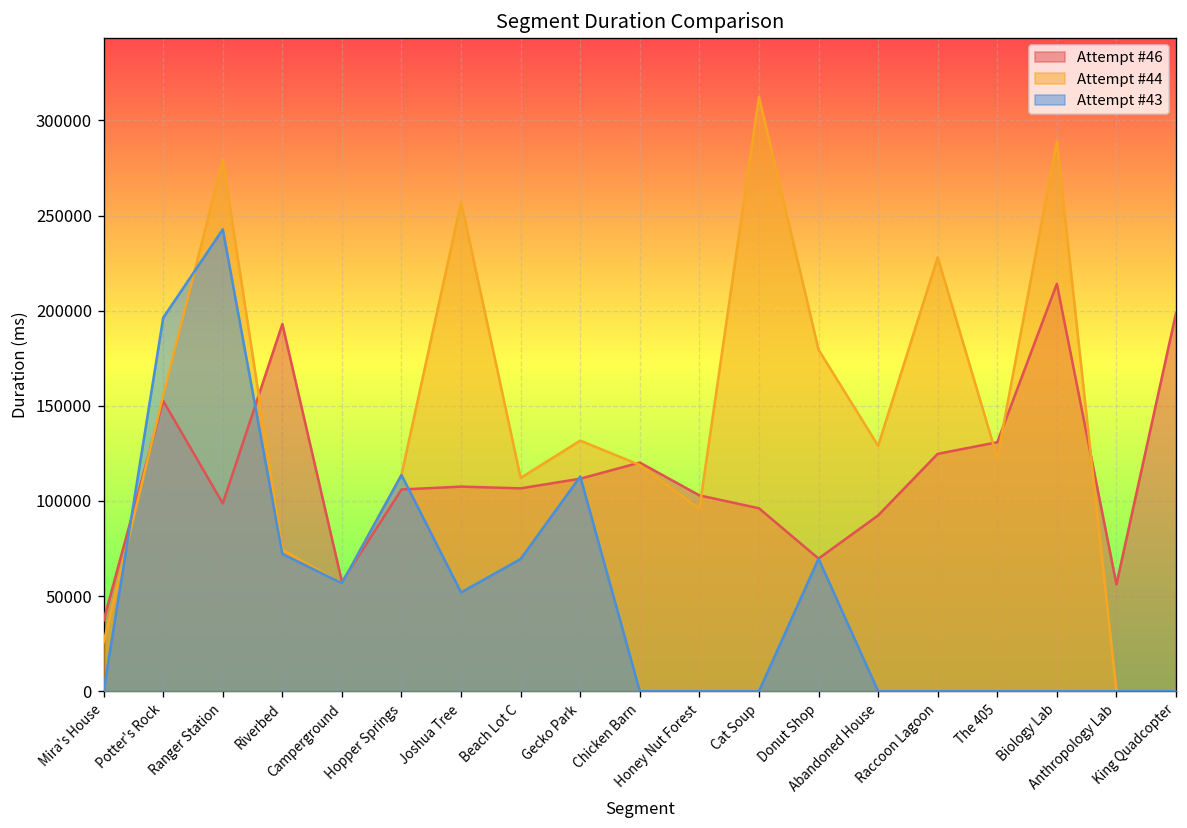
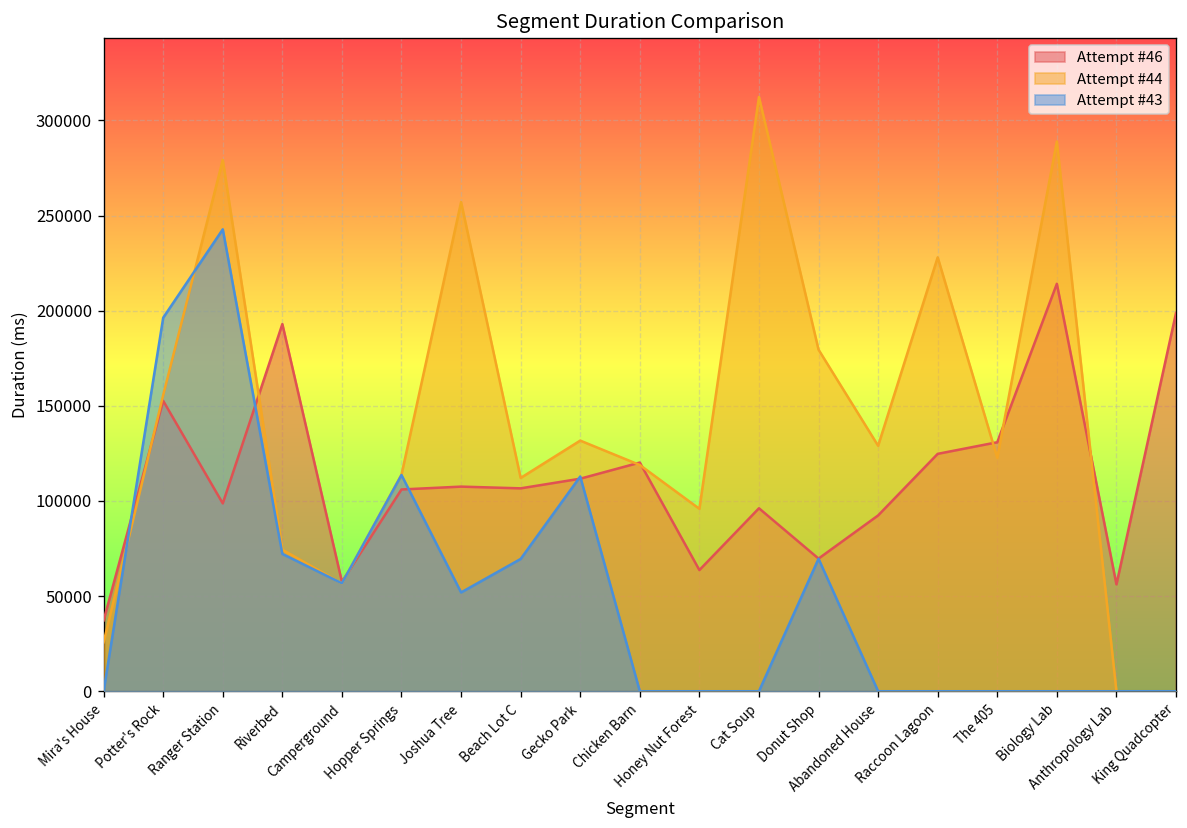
  {
    "Attempt #46": {
      "Mira's House": 37000,
      "Potter's Rock": 153000,
      "Ranger Station": 99000,
      "Riverbed": 193000,
      "Hopper Springs": 106000,
      "Joshua Tree": 108000,
      "Beach Lot C": 107000,
-     "Honey Nut Forest": 103000,
+     "Honey Nut Forest": 64000,
      "Cat Soup": 96000,
      "Abandoned House": 92000,
      "Raccoon Lagoon": 125000,
      "The 405": 131000,
      "Biology Lab": 214000,
      "Anthropology Lab": 56000,
      "King Quadcopter": 199000
    },
    "Attempt #44": {
      "Mira's House": 26000,
      "Potter's Rock": 156000,
      "Ranger Station": 279000,
      "Riverbed": 74000,
      "Joshua Tree": 257000,
      "Beach Lot C": 112000,
      "Gecko Park": 132000,
      "Honey Nut Forest": 96000,
      "Cat Soup": 312000,
      "Donut Shop": 180000,
      "Abandoned House": 129000,
      "Raccoon Lagoon": 228000,
      "The 405": 123000,
      "Biology Lab": 289000
    },
    "Attempt #43": {
      "Mira's House": 0,
      "Potter's Rock": 196000,
      "Ranger Station": 243000,
      "Riverbed": 72000,
      "Joshua Tree": 52000,
      "Beach Lot C": 70000,
      "Chicken Barn": 0,
      "Honey Nut Forest": 0,
      "Cat Soup": 0,
      "Abandoned House": 0,
      "Raccoon Lagoon": 0,
      "The 405": 0,
      "Biology Lab": 0
    }
  }
